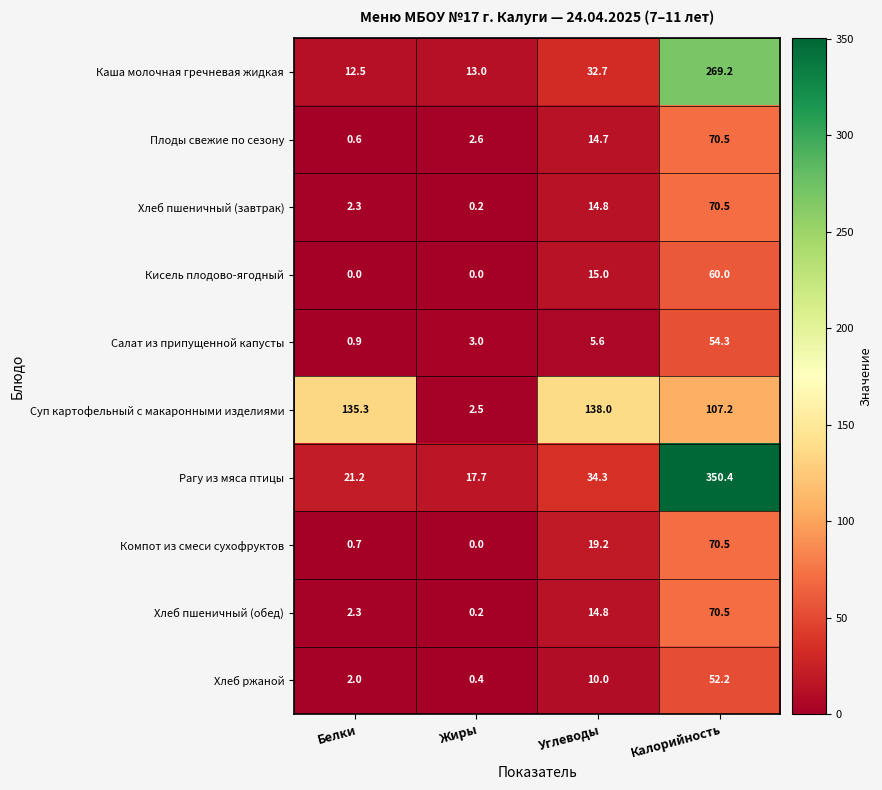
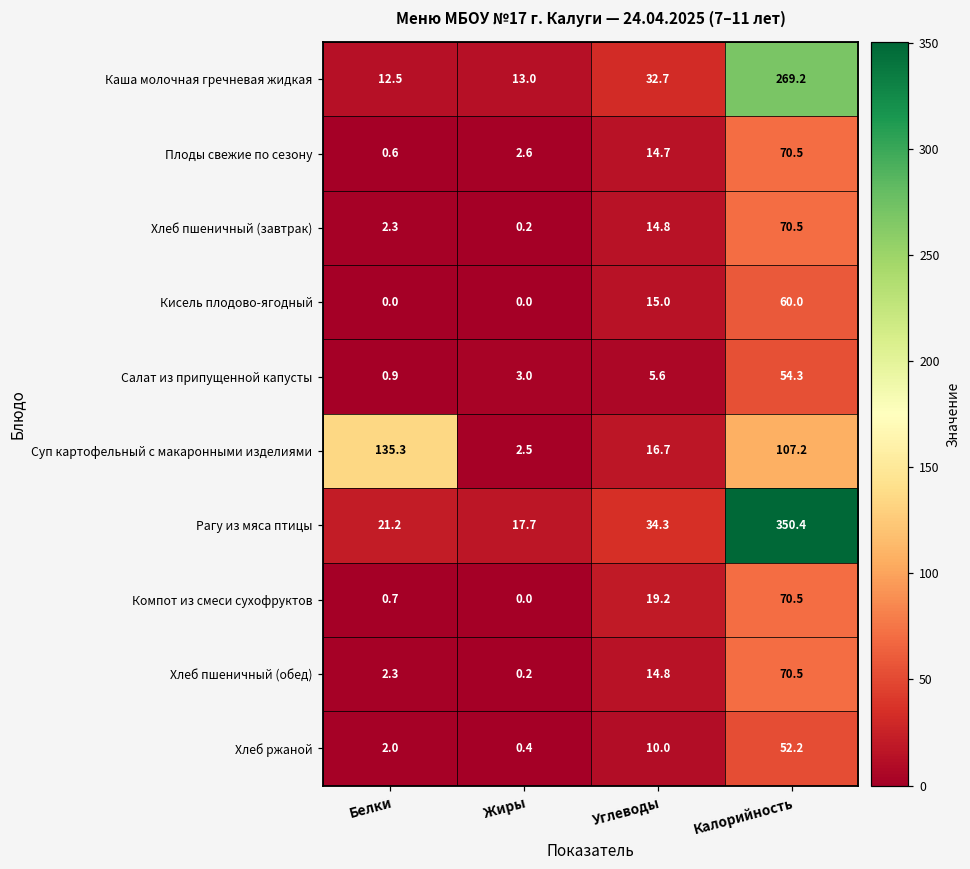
  {
    "Каша молочная гречневая жидкая": {
      "Белки": 12.5,
      "Жиры": 13.0,
      "Углеводы": 32.7,
      "Калорийность": 269.2
    },
    "Плоды свежие по сезону": {
      "Белки": 0.6,
      "Жиры": 2.6,
      "Углеводы": 14.7,
      "Калорийность": 70.5
    },
    "Хлеб пшеничный (завтрак)": {
      "Белки": 2.3,
      "Жиры": 0.2,
      "Углеводы": 14.8,
      "Калорийность": 70.5
    },
    "Кисель плодово-ягодный": {
      "Белки": 0.0,
      "Жиры": 0.0,
      "Углеводы": 15.0,
      "Калорийность": 60.0
    },
    "Салат из припущенной капусты": {
      "Белки": 0.9,
      "Жиры": 3.0,
      "Углеводы": 5.6,
      "Калорийность": 54.3
    },
    "Суп картофельный с макаронными изделиями": {
      "Белки": 135.3,
      "Жиры": 2.5,
-     "Углеводы": 138.0,
+     "Углеводы": 16.7,
      "Калорийность": 107.2
    },
    "Рагу из мяса птицы": {
      "Белки": 21.2,
      "Жиры": 17.7,
      "Углеводы": 34.3,
      "Калорийность": 350.4
    },
    "Компот из смеси сухофруктов": {
      "Белки": 0.7,
      "Жиры": 0.0,
      "Углеводы": 19.2,
      "Калорийность": 70.5
    },
    "Хлеб пшеничный (обед)": {
      "Белки": 2.3,
      "Жиры": 0.2,
      "Углеводы": 14.8,
      "Калорийность": 70.5
    },
    "Хлеб ржаной": {
      "Белки": 2.0,
      "Жиры": 0.4,
      "Углеводы": 10.0,
      "Калорийность": 52.2
    }
  }
